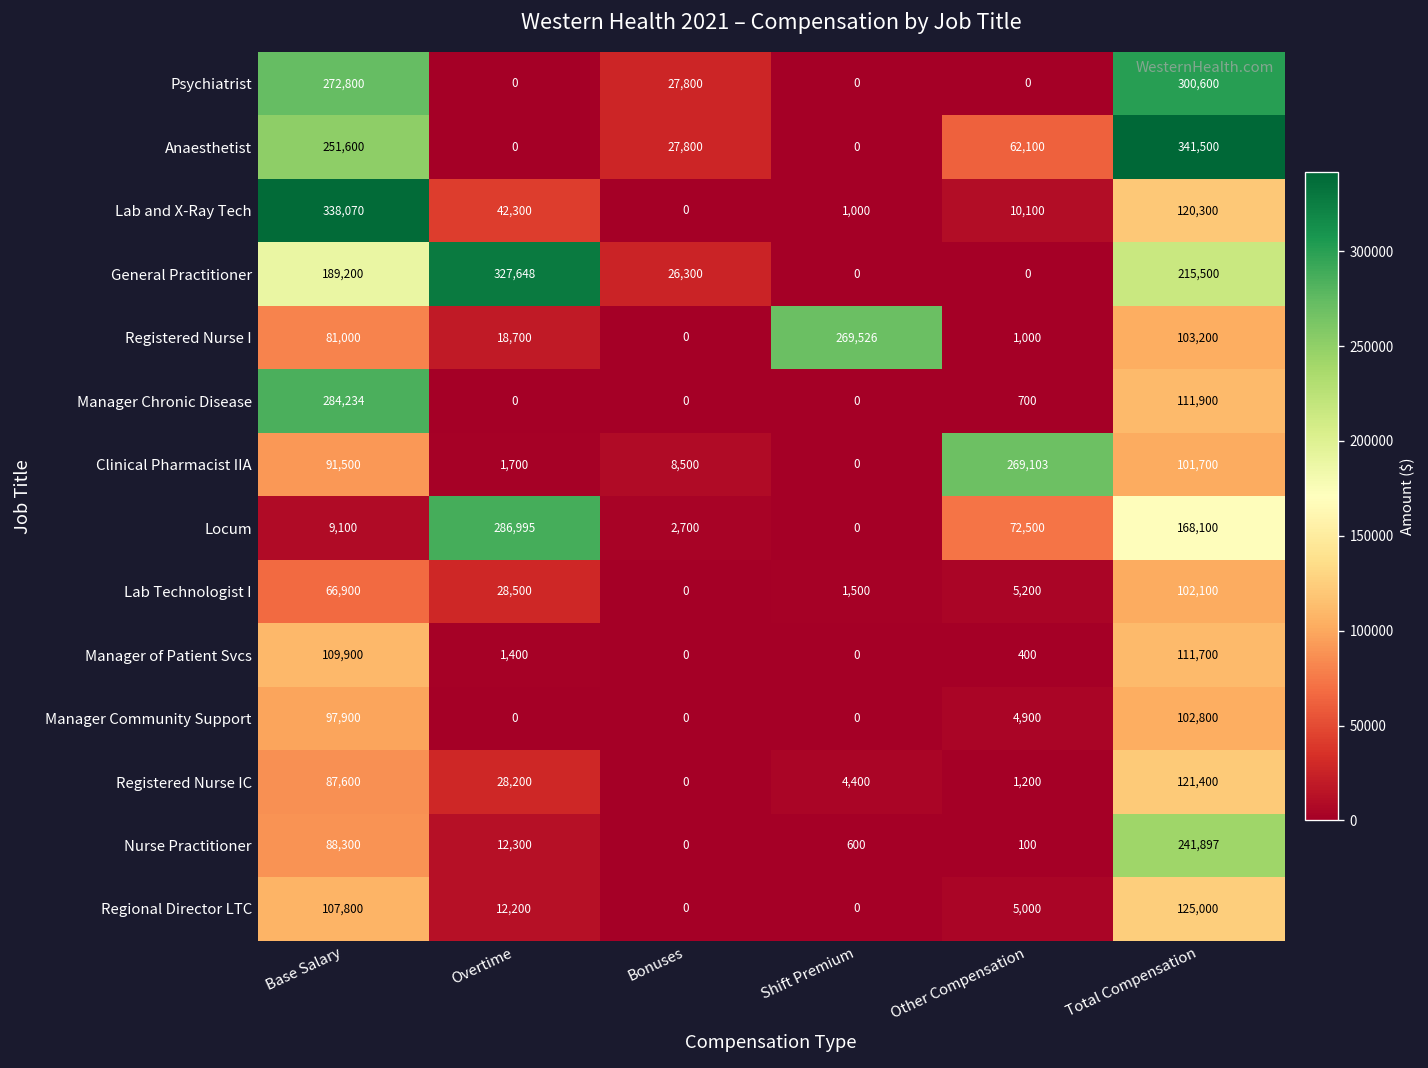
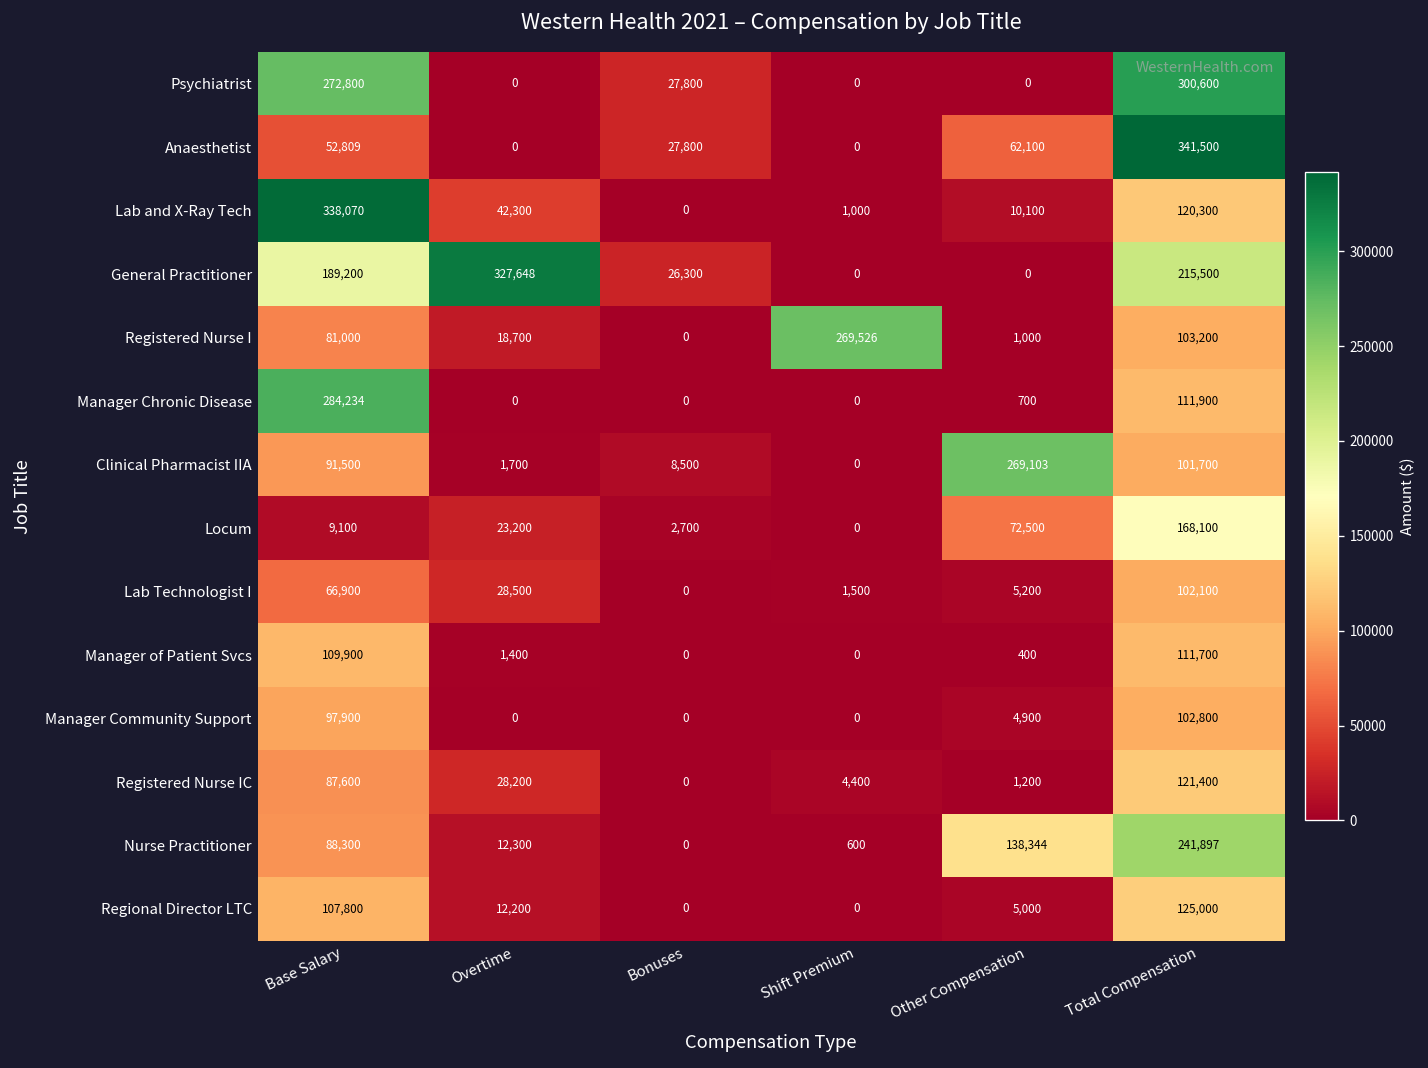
  {
    "Psychiatrist": {
      "Base Salary": "272,800",
      "Overtime": "0",
      "Bonuses": "27,800",
      "Shift Premium": "0",
      "Other Compensation": "0"
    },
    "Anaesthetist": {
-     "Base Salary": "251,600",
+     "Base Salary": "52,809",
      "Overtime": "0",
      "Bonuses": "27,800",
      "Shift Premium": "0",
      "Other Compensation": "62,100",
      "Total Compensation": "341,500"
    },
    "Lab and X-Ray Tech": {
      "Base Salary": "338,070",
      "Overtime": "42,300",
      "Bonuses": "0",
      "Shift Premium": "1,000",
      "Other Compensation": "10,100",
      "Total Compensation": "120,300"
    },
    "General Practitioner": {
      "Base Salary": "189,200",
      "Overtime": "327,648",
      "Bonuses": "26,300",
      "Shift Premium": "0",
      "Other Compensation": "0",
      "Total Compensation": "215,500"
    },
    "Registered Nurse I": {
      "Base Salary": "81,000",
      "Overtime": "18,700",
      "Bonuses": "0",
      "Shift Premium": "269,526",
      "Other Compensation": "1,000",
      "Total Compensation": "103,200"
    },
    "Manager Chronic Disease": {
      "Base Salary": "284,234",
      "Overtime": "0",
      "Bonuses": "0",
      "Shift Premium": "0",
      "Other Compensation": "700",
      "Total Compensation": "111,900"
    },
    "Clinical Pharmacist IIA": {
      "Base Salary": "91,500",
      "Overtime": "1,700",
      "Bonuses": "8,500",
      "Shift Premium": "0",
      "Other Compensation": "269,103",
      "Total Compensation": "101,700"
    },
    "Locum": {
      "Base Salary": "9,100",
-     "Overtime": "286,995",
+     "Overtime": "23,200",
      "Bonuses": "2,700",
      "Shift Premium": "0",
      "Other Compensation": "72,500",
      "Total Compensation": "168,100"
    },
    "Lab Technologist I": {
      "Base Salary": "66,900",
      "Overtime": "28,500",
      "Bonuses": "0",
      "Shift Premium": "1,500",
      "Other Compensation": "5,200",
      "Total Compensation": "102,100"
    },
    "Manager of Patient Svcs": {
      "Base Salary": "109,900",
      "Overtime": "1,400",
      "Bonuses": "0",
      "Shift Premium": "0",
      "Other Compensation": "400",
      "Total Compensation": "111,700"
    },
    "Manager Community Support": {
      "Base Salary": "97,900",
      "Overtime": "0",
      "Bonuses": "0",
      "Shift Premium": "0",
      "Other Compensation": "4,900",
      "Total Compensation": "102,800"
    },
    "Registered Nurse IC": {
      "Base Salary": "87,600",
      "Overtime": "28,200",
      "Bonuses": "0",
      "Shift Premium": "4,400",
      "Other Compensation": "1,200",
      "Total Compensation": "121,400"
    },
    "Nurse Practitioner": {
      "Base Salary": "88,300",
      "Overtime": "12,300",
      "Bonuses": "0",
      "Shift Premium": "600",
-     "Other Compensation": "100",
+     "Other Compensation": "138,344",
      "Total Compensation": "241,897"
    },
    "Regional Director LTC": {
      "Base Salary": "107,800",
      "Overtime": "12,200",
      "Bonuses": "0",
      "Shift Premium": "0",
      "Other Compensation": "5,000",
      "Total Compensation": "125,000"
    }
  }
